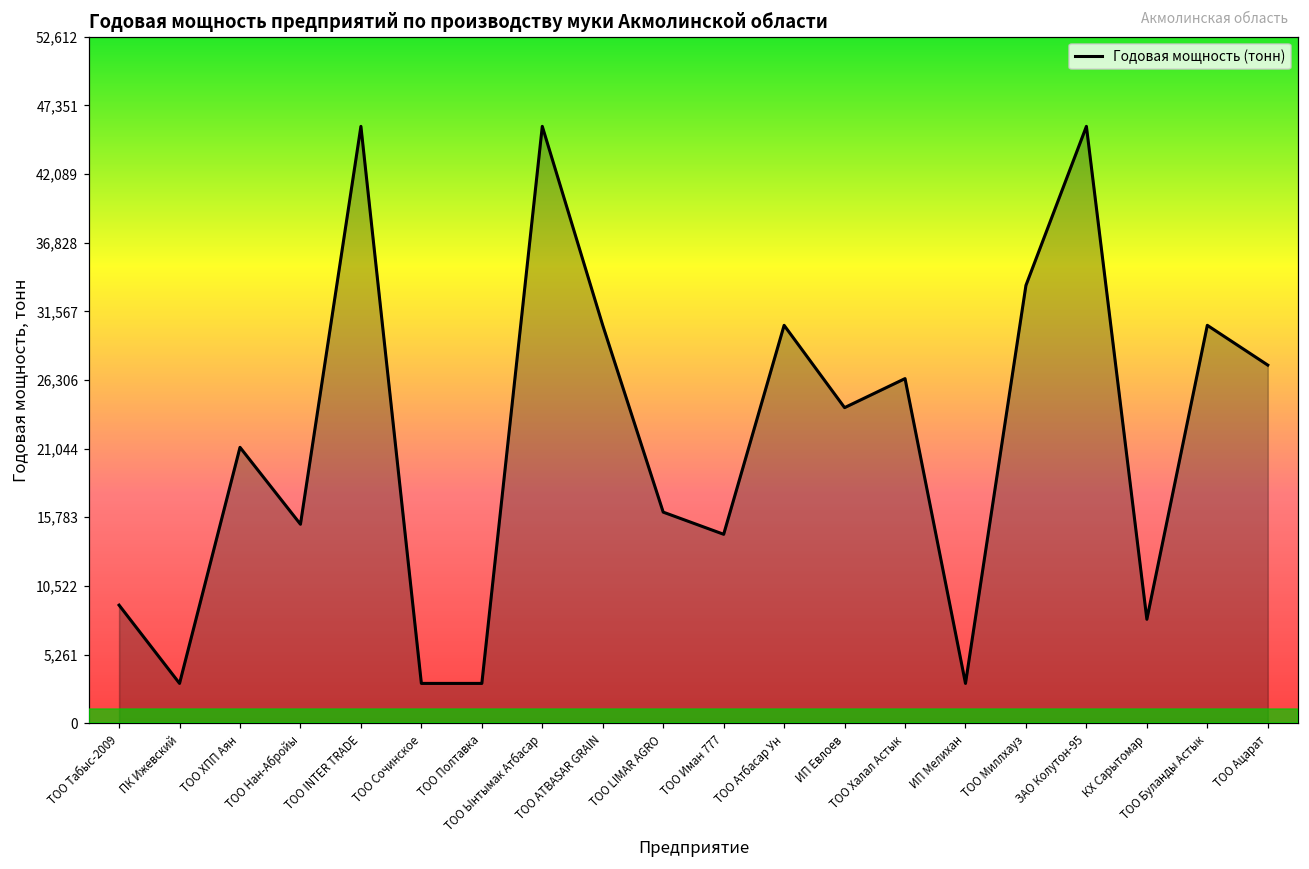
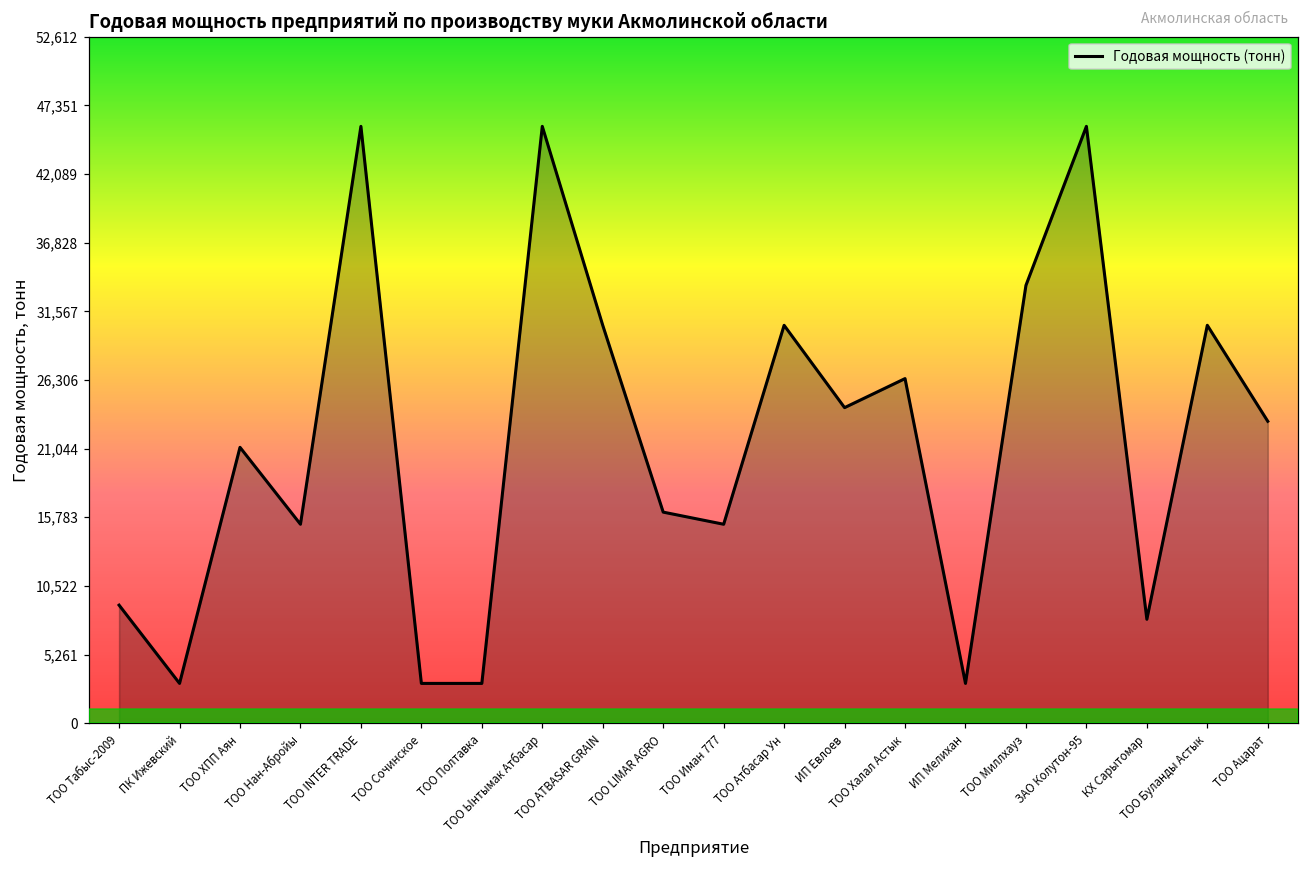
  {
    "ТОО Табыс-2009": "9,000",
    "ПК Ижевский": "3,000",
    "ТОО ХПП Аян": "21,100",
    "ТОО Нан-Абройы": "15,200",
    "ТОО INTER TRADE": "45,700",
    "ТОО Сочинское": "3,000",
    "ТОО Полтавка": "3,000",
    "ТОО Ынтымак Атбасар": "45,700",
    "ТОО ATBASAR GRAIN": "30,500",
    "ТОО LIMAR AGRO": "16,200",
-   "ТОО Иман 777": "14,500",
+   "ТОО Иман 777": "15,200",
    "ТОО Атбасар Ун": "30,500",
    "ИП Евлоев": "24,200",
    "ТОО Халал Астык": "26,400",
    "ИП Мелихан": "3,000",
    "ТОО Миллхауз": "33,600",
    "ЗАО Колутон-95": "45,700",
    "КХ Сарытомар": "8,000",
    "ТОО Буланды Астык": "30,500",
-   "ТОО Ацарат": "27,400"
+   "ТОО Ацарат": "23,100"
  }
